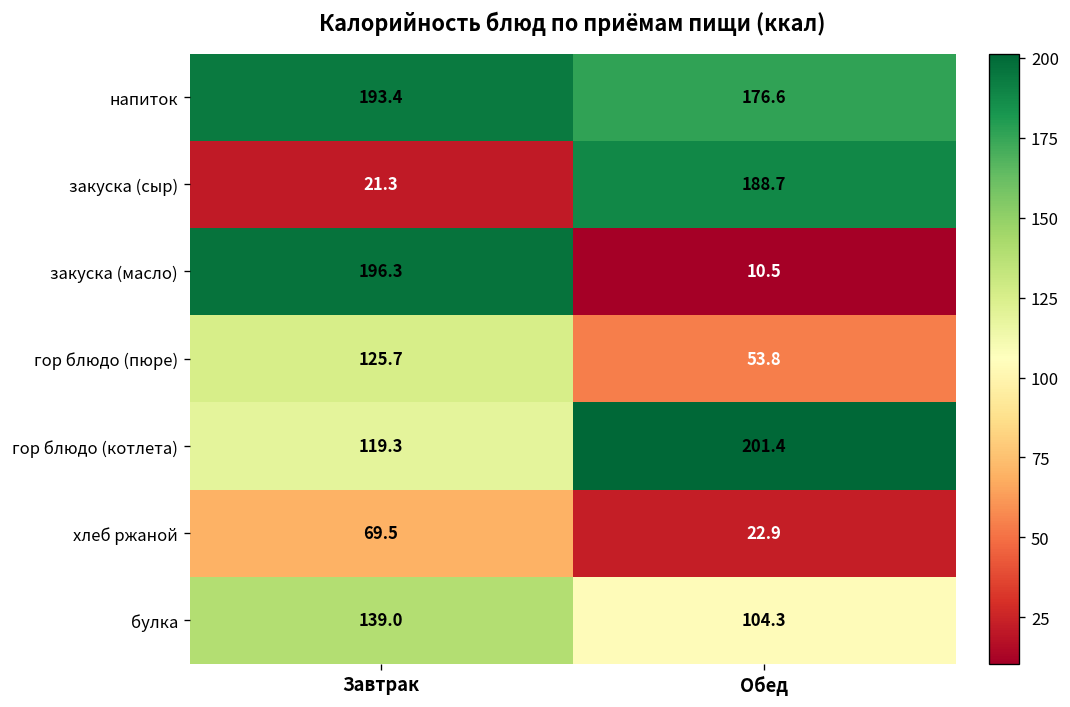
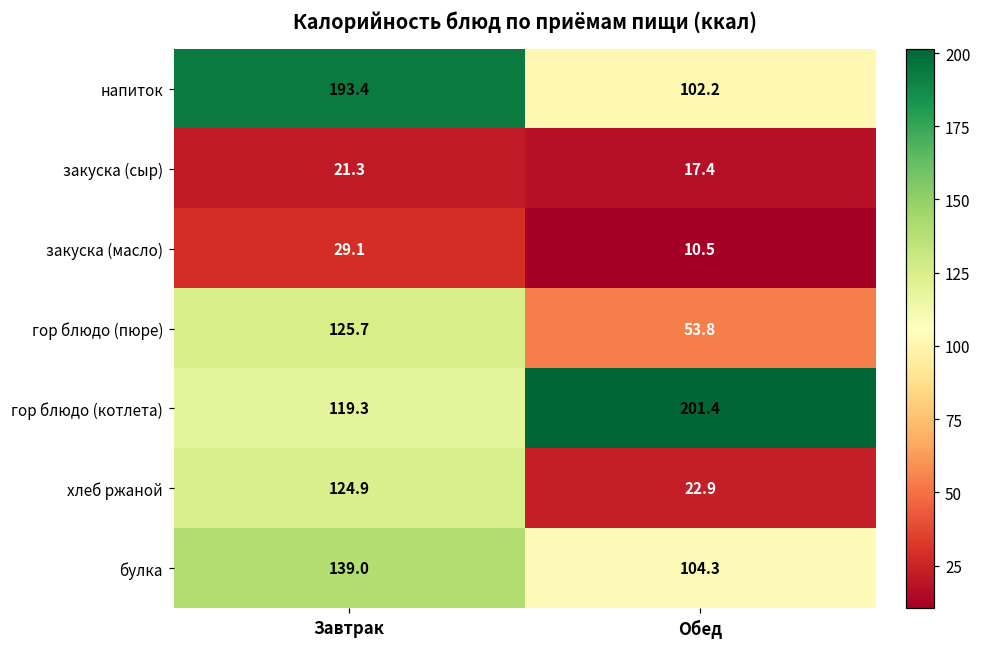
  {
    "напиток": {
      "Завтрак": 193.4,
-     "Обед": 176.6
+     "Обед": 102.2
    },
    "закуска (сыр)": {
      "Завтрак": 21.3,
-     "Обед": 188.7
+     "Обед": 17.4
    },
    "закуска (масло)": {
-     "Завтрак": 196.3,
+     "Завтрак": 29.1,
      "Обед": 10.5
    },
    "гор блюдо (пюре)": {
      "Завтрак": 125.7,
      "Обед": 53.8
    },
    "гор блюдо (котлета)": {
      "Завтрак": 119.3,
      "Обед": 201.4
    },
    "хлеб ржаной": {
-     "Завтрак": 69.5,
+     "Завтрак": 124.9,
      "Обед": 22.9
    },
    "булка": {
      "Завтрак": 139.0,
      "Обед": 104.3
    }
  }
